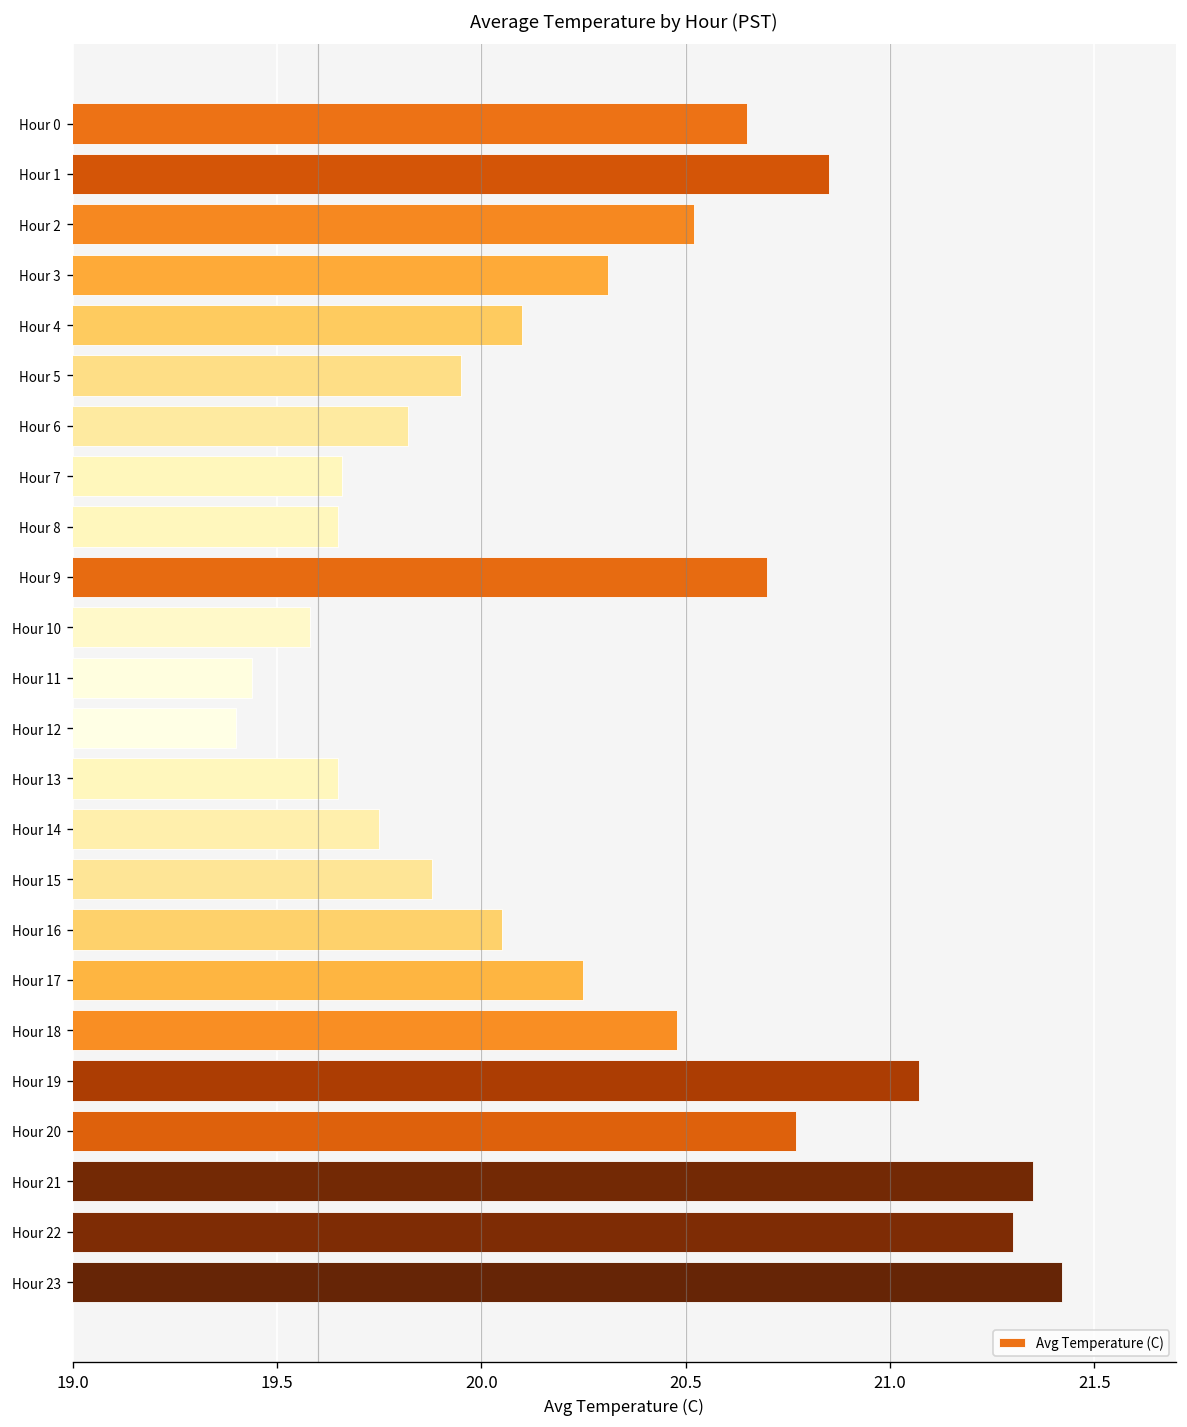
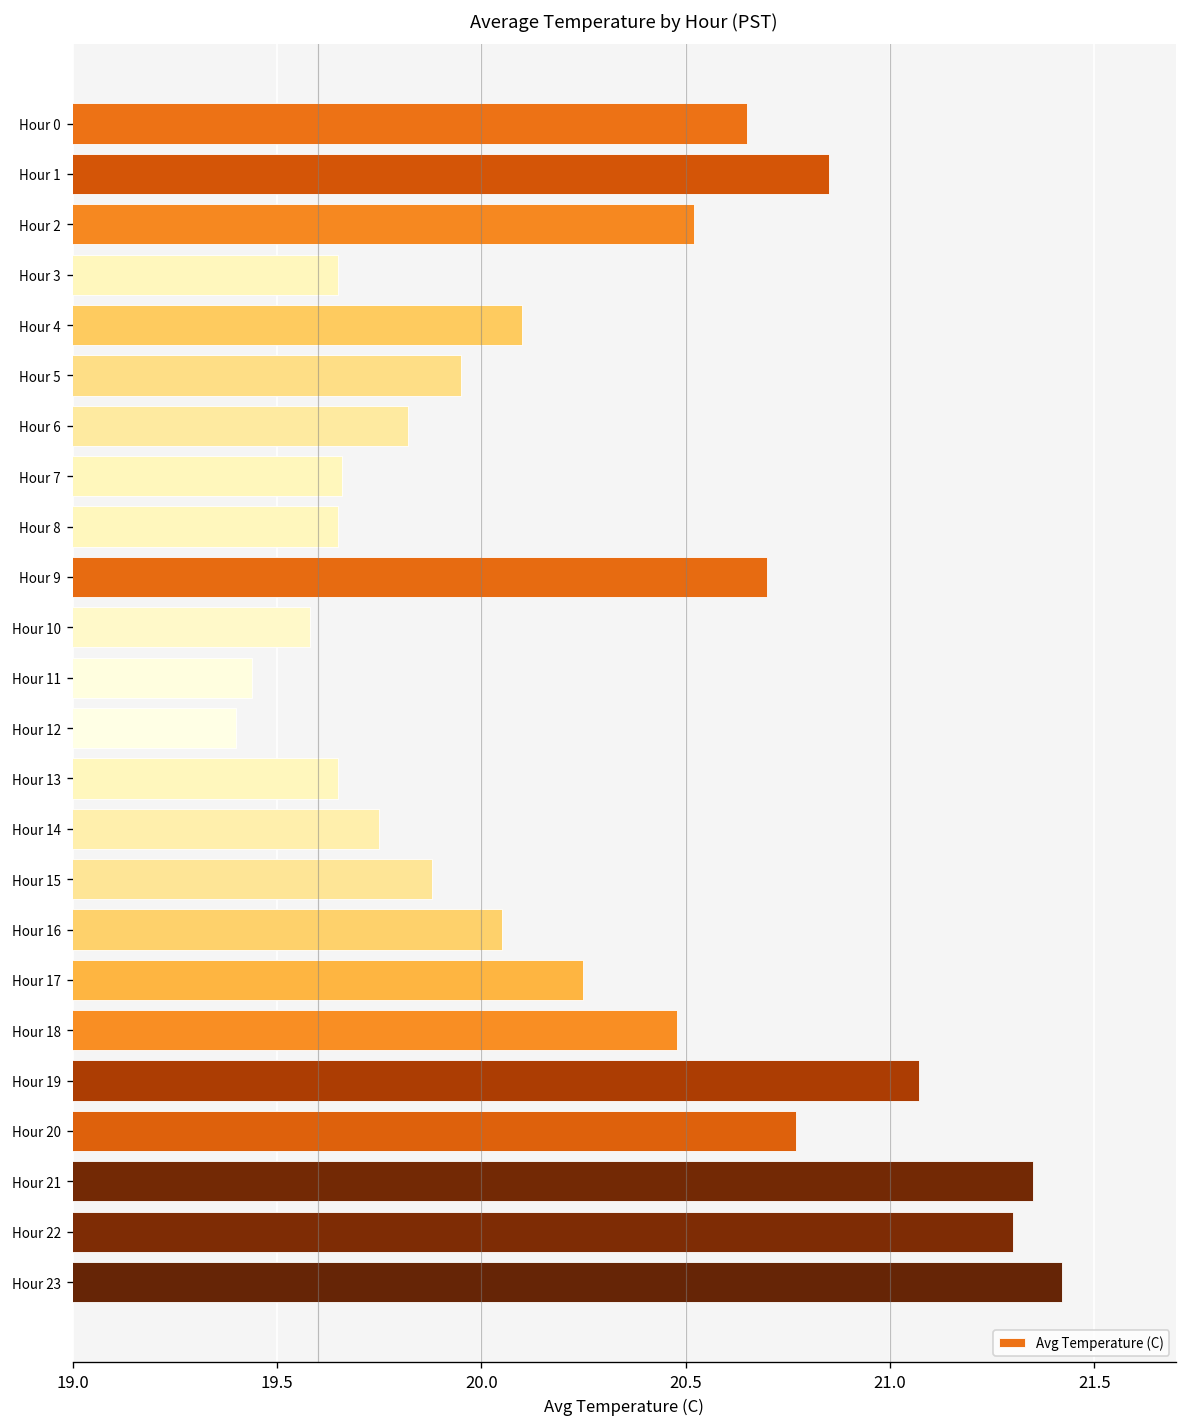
  {
    "Hour 0": 20.65,
    "Hour 1": 20.85,
    "Hour 2": 20.52,
-   "Hour 3": 20.31,
+   "Hour 3": 19.65,
    "Hour 4": 20.10,
    "Hour 5": 19.95,
    "Hour 6": 19.82,
    "Hour 7": 19.66,
    "Hour 8": 19.65,
    "Hour 9": 20.70,
    "Hour 10": 19.58,
    "Hour 11": 19.44,
    "Hour 12": 19.40,
    "Hour 13": 19.65,
    "Hour 14": 19.75,
    "Hour 15": 19.88,
    "Hour 16": 20.05,
    "Hour 17": 20.25,
    "Hour 18": 20.48,
    "Hour 19": 21.07,
    "Hour 20": 20.77,
    "Hour 21": 21.35,
    "Hour 22": 21.30,
    "Hour 23": 21.42
  }
